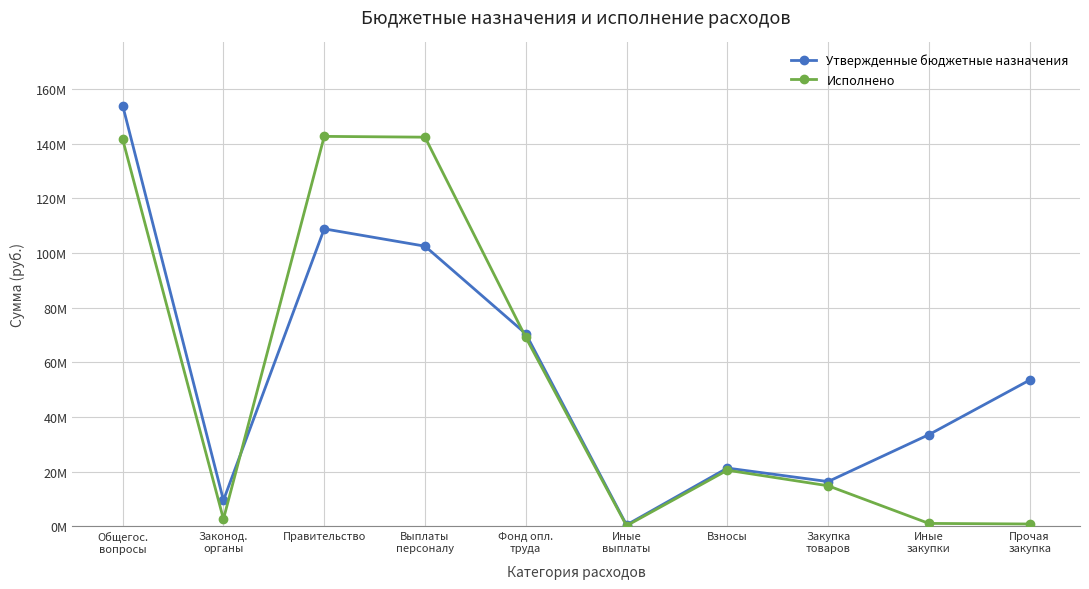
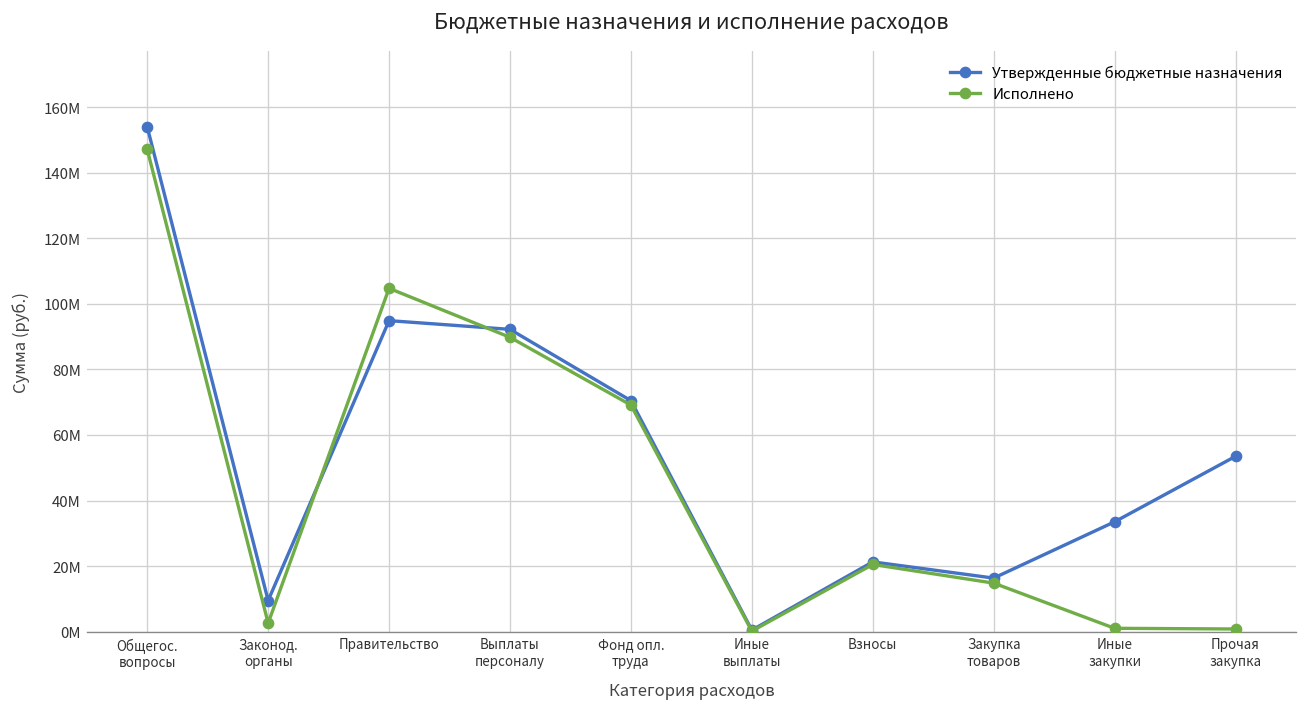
  {
    "Утвержденные бюджетные назначения": {
      "Общегос. вопросы": 154000000,
      "Законод. органы": 9000000,
-     "Правительство": 109000000,
-     "Выплаты персоналу": 102000000,
+     "Правительство": 95000000,
+     "Выплаты персоналу": 92000000,
      "Фонд опл. труда": 70000000,
      "Закупка товаров": 16000000,
      "Иные закупки": 34000000,
      "Прочая закупка": 53000000
    },
    "Исполнено": {
-     "Общегос. вопросы": 142000000,
+     "Общегос. вопросы": 147000000,
      "Законод. органы": 3000000,
-     "Правительство": 143000000,
-     "Выплаты персоналу": 142000000,
+     "Правительство": 105000000,
+     "Выплаты персоналу": 90000000,
      "Фонд опл. труда": 69000000,
      "Закупка товаров": 15000000,
      "Иные закупки": 1000000,
      "Прочая закупка": 1000000
    }
  }
